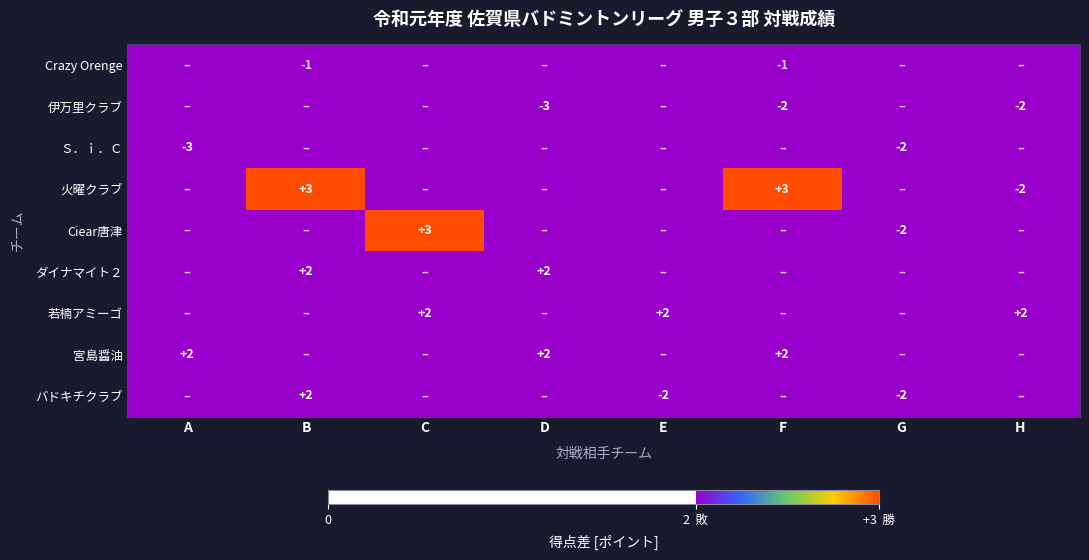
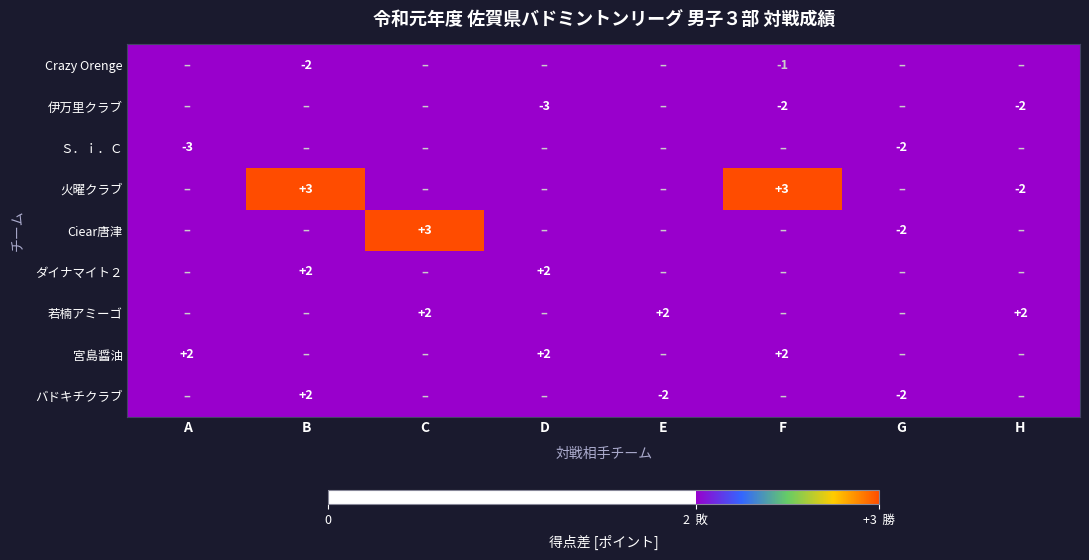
  {
    "Crazy Orenge": {
-     "B": "-1",
+     "B": "-2",
      "F": "-1"
    },
    "伊万里クラブ": {
      "D": "-3",
      "F": "-2",
      "H": "-2"
    },
    "Ｓ．ｉ．Ｃ": {
      "A": "-3",
      "G": "-2"
    },
    "火曜クラブ": {
      "B": "+3",
      "F": "+3",
      "H": "-2"
    },
    "Ciear唐津": {
      "C": "+3",
      "G": "-2"
    },
    "ダイナマイト２": {
      "B": "+2",
      "D": "+2"
    },
    "若楠アミーゴ": {
      "C": "+2",
      "E": "+2",
      "H": "+2"
    },
    "宮島醤油": {
      "A": "+2",
      "D": "+2",
      "F": "+2"
    },
    "バドキチクラブ": {
      "B": "+2",
      "E": "-2",
      "G": "-2"
    }
  }
